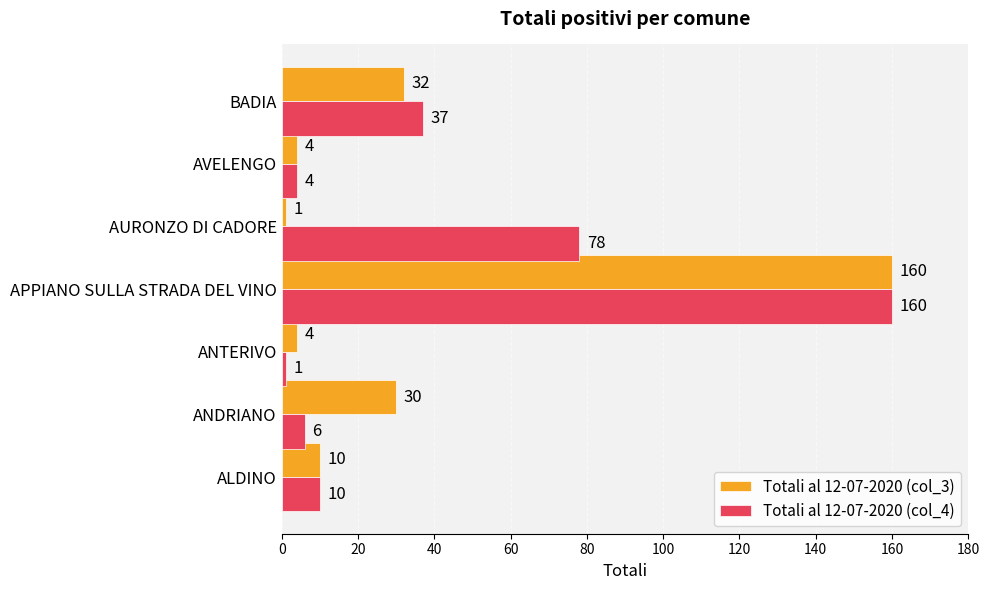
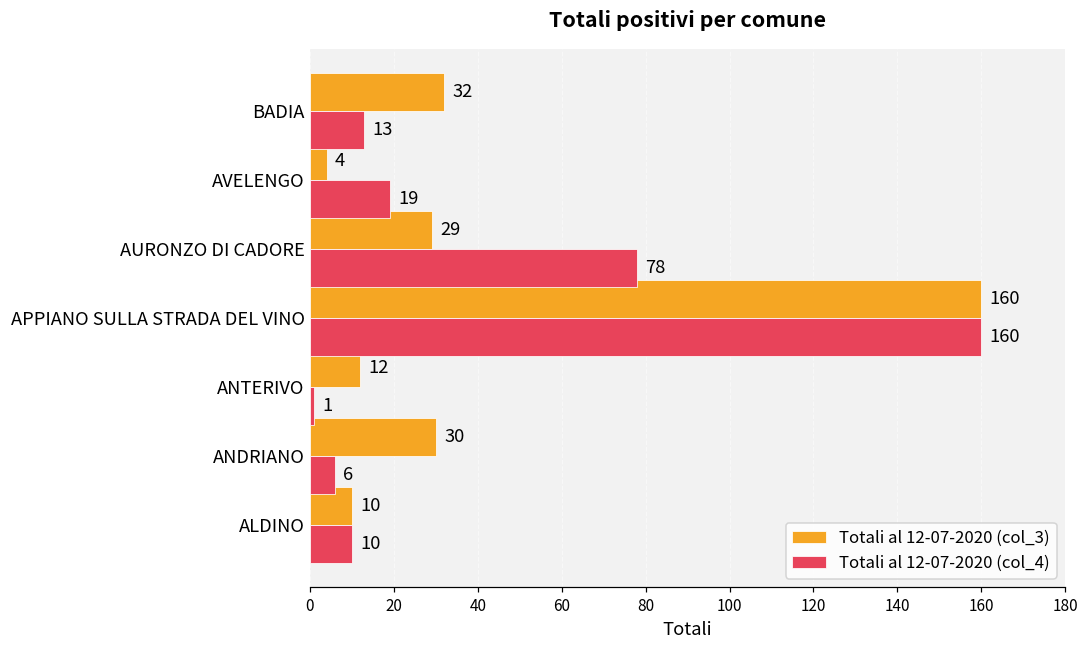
  {
    "Totali al 12-07-2020 (col_3)": {
      "BADIA": 32,
      "AVELENGO": 4,
-     "AURONZO DI CADORE": 1,
+     "AURONZO DI CADORE": 29,
      "APPIANO SULLA STRADA DEL VINO": 160,
-     "ANTERIVO": 4,
+     "ANTERIVO": 12,
      "ANDRIANO": 30,
      "ALDINO": 10
    },
    "Totali al 12-07-2020 (col_4)": {
-     "BADIA": 37,
-     "AVELENGO": 4,
+     "BADIA": 13,
+     "AVELENGO": 19,
      "AURONZO DI CADORE": 78,
      "APPIANO SULLA STRADA DEL VINO": 160,
      "ANTERIVO": 1,
      "ANDRIANO": 6,
      "ALDINO": 10
    }
  }
